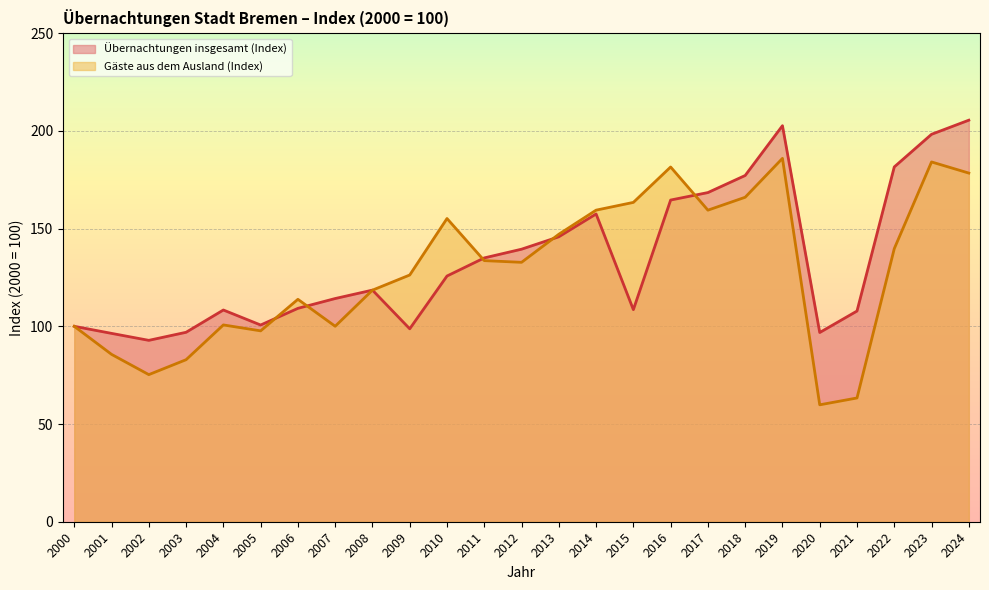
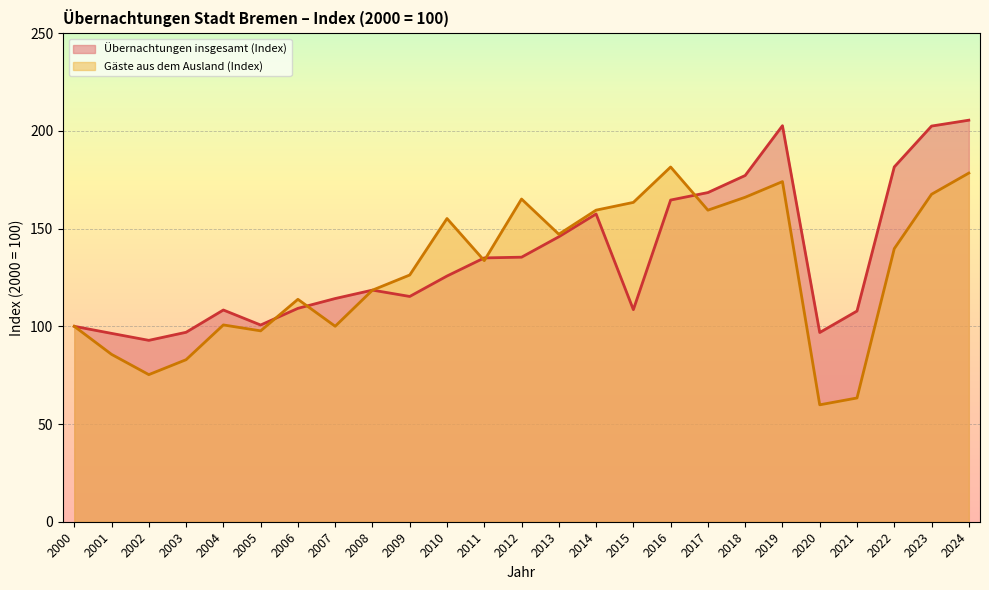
  {
    "Übernachtungen insgesamt (Index)": {
      "2001": 96,
      "2002": 93,
      "2003": 97,
      "2004": 108,
      "2005": 101,
      "2006": 109,
      "2007": 114,
-     "2009": 99,
+     "2009": 115,
      "2010": 126,
      "2011": 135,
-     "2012": 139,
+     "2012": 135,
      "2013": 146,
      "2014": 157,
      "2015": 109,
      "2016": 165,
      "2017": 168,
      "2018": 177,
      "2019": 203,
      "2020": 97,
      "2021": 108,
      "2022": 182,
-     "2023": 198,
+     "2023": 202,
      "2024": 205
    },
    "Gäste aus dem Ausland (Index)": {
      "2001": 86,
      "2002": 75,
      "2003": 83,
      "2004": 101,
      "2005": 98,
      "2006": 114,
      "2007": 100,
      "2009": 126,
      "2010": 155,
      "2011": 134,
-     "2012": 133,
+     "2012": 165,
      "2013": 147,
      "2014": 159,
      "2015": 163,
      "2016": 182,
      "2017": 159,
      "2018": 166,
-     "2019": 186,
+     "2019": 174,
      "2020": 60,
      "2021": 63,
      "2022": 140,
-     "2023": 184,
+     "2023": 168,
      "2024": 178
    }
  }
